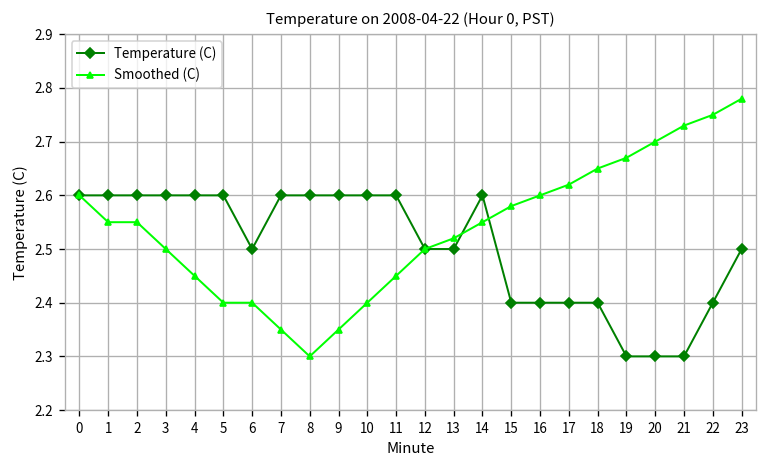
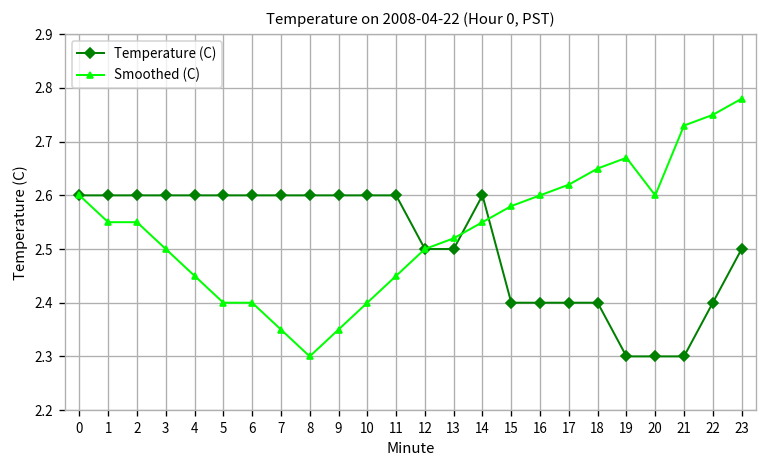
  {
    "Temperature (C)": {
      "1": 2.6,
      "2": 2.6,
      "3": 2.6,
      "4": 2.6,
      "5": 2.6,
-     "6": 2.5,
+     "6": 2.6,
      "7": 2.6,
      "8": 2.6,
      "9": 2.6,
      "10": 2.6,
      "11": 2.6,
      "13": 2.5,
      "14": 2.6,
      "15": 2.4,
      "16": 2.4,
      "17": 2.4,
      "18": 2.4,
      "19": 2.3,
      "20": 2.3,
      "21": 2.3,
      "22": 2.4,
      "23": 2.5
    },
    "Smoothed (C)": {
      "1": 2.55,
      "2": 2.55,
      "3": 2.5,
      "4": 2.45,
      "5": 2.4,
      "6": 2.4,
      "7": 2.35,
      "8": 2.3,
      "9": 2.35,
      "10": 2.4,
      "11": 2.45,
      "13": 2.52,
      "14": 2.55,
      "15": 2.58,
      "16": 2.6,
      "17": 2.62,
      "18": 2.65,
      "19": 2.67,
-     "20": 2.7,
+     "20": 2.6,
      "21": 2.73,
      "22": 2.75,
      "23": 2.78
    }
  }
